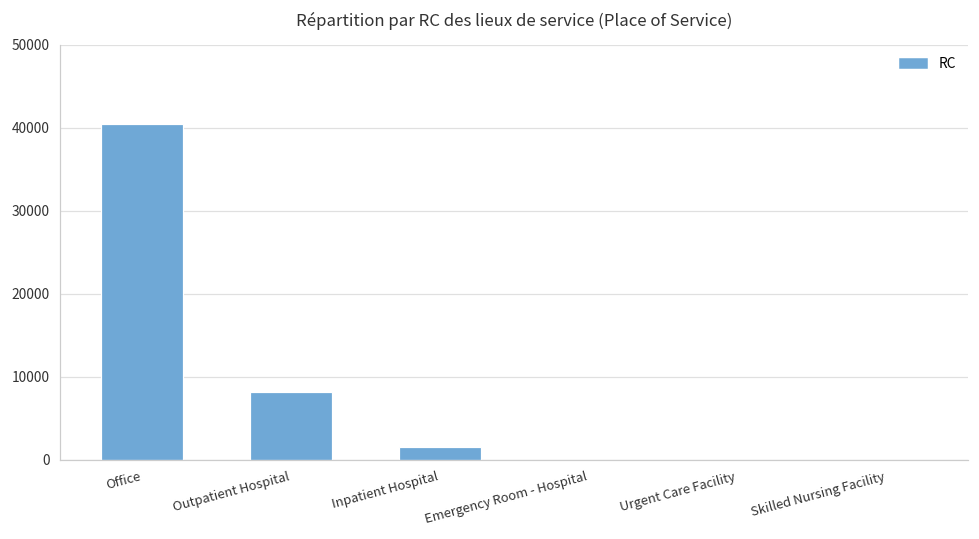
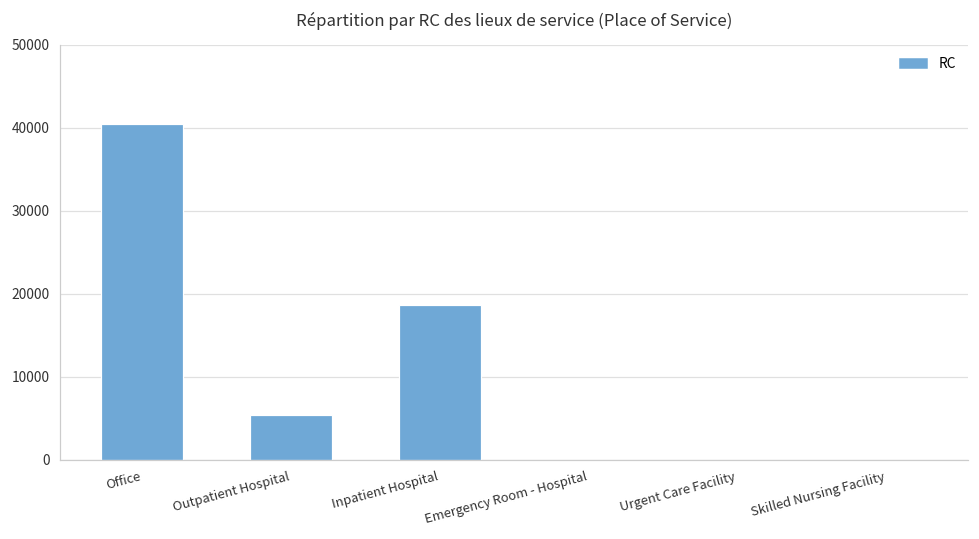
  {
    "Office": 40000,
-   "Outpatient Hospital": 8000,
-   "Inpatient Hospital": 2000,
+   "Outpatient Hospital": 5000,
+   "Inpatient Hospital": 19000,
    "Emergency Room - Hospital": 0,
    "Urgent Care Facility": 0,
    "Skilled Nursing Facility": 0
  }
